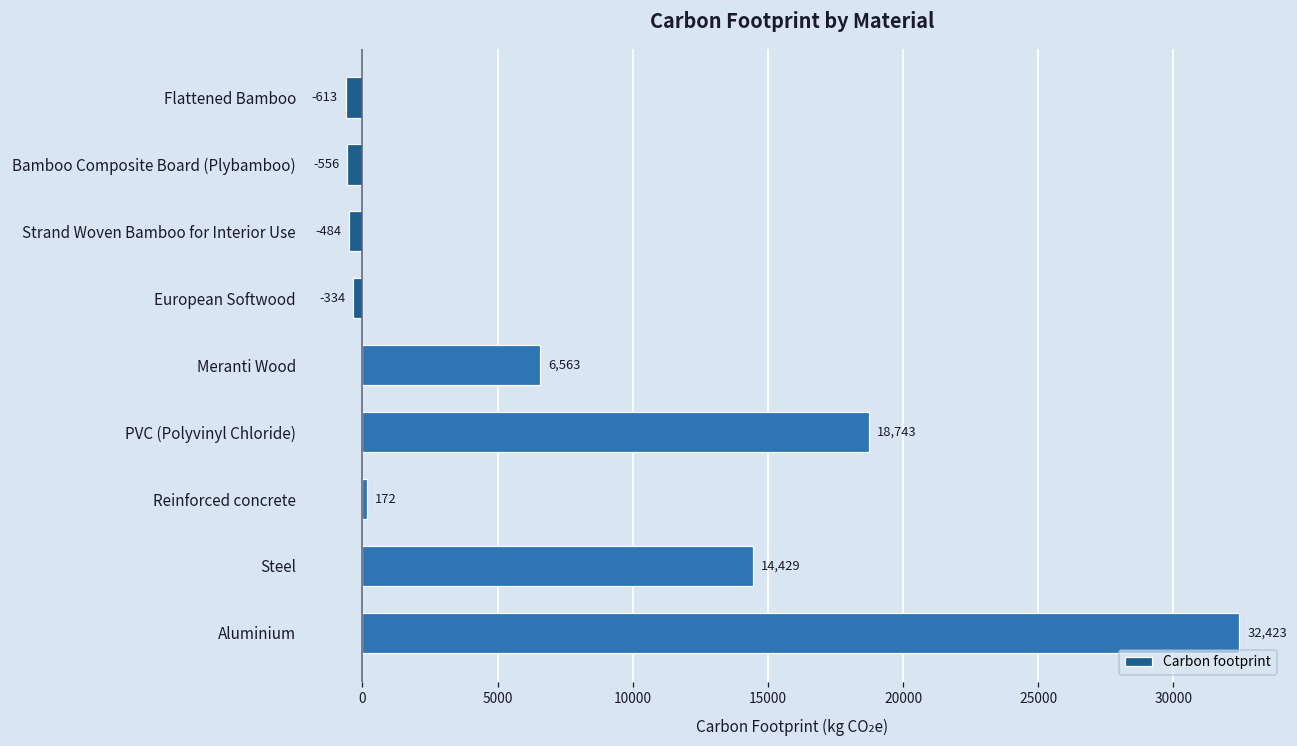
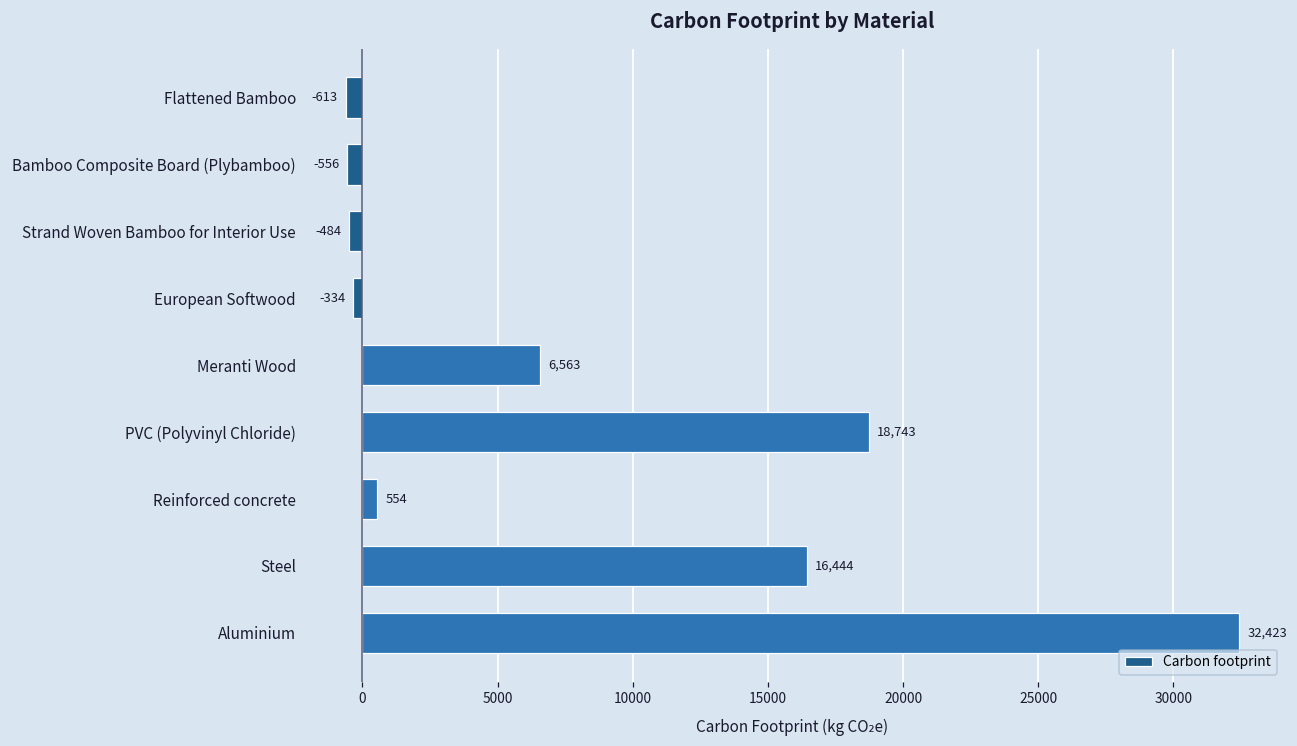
  {
    "Flattened Bamboo": "-613",
    "Bamboo Composite Board (Plybamboo)": "-556",
    "Strand Woven Bamboo for Interior Use": "-484",
    "European Softwood": "-334",
    "Meranti Wood": "6,563",
    "PVC (Polyvinyl Chloride)": "18,743",
-   "Reinforced concrete": "172",
-   "Steel": "14,429",
+   "Reinforced concrete": "554",
+   "Steel": "16,444",
    "Aluminium": "32,423"
  }
